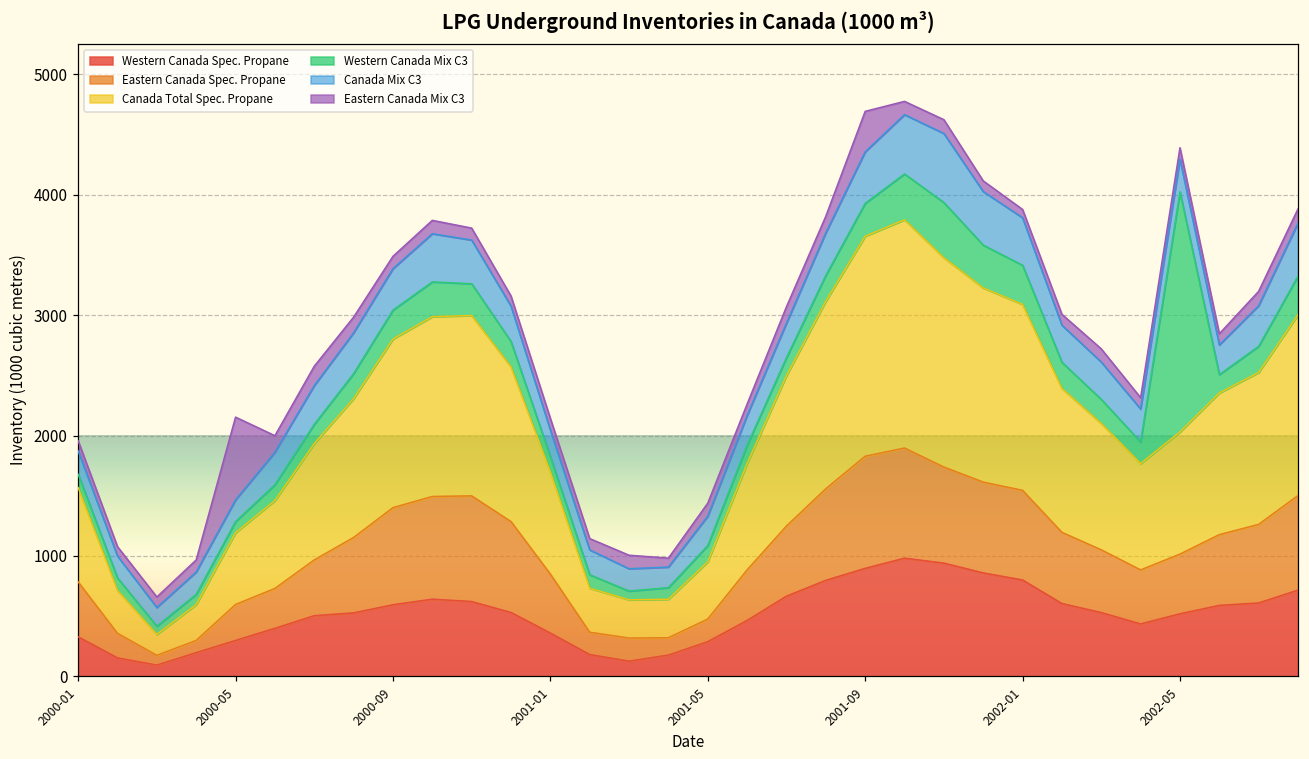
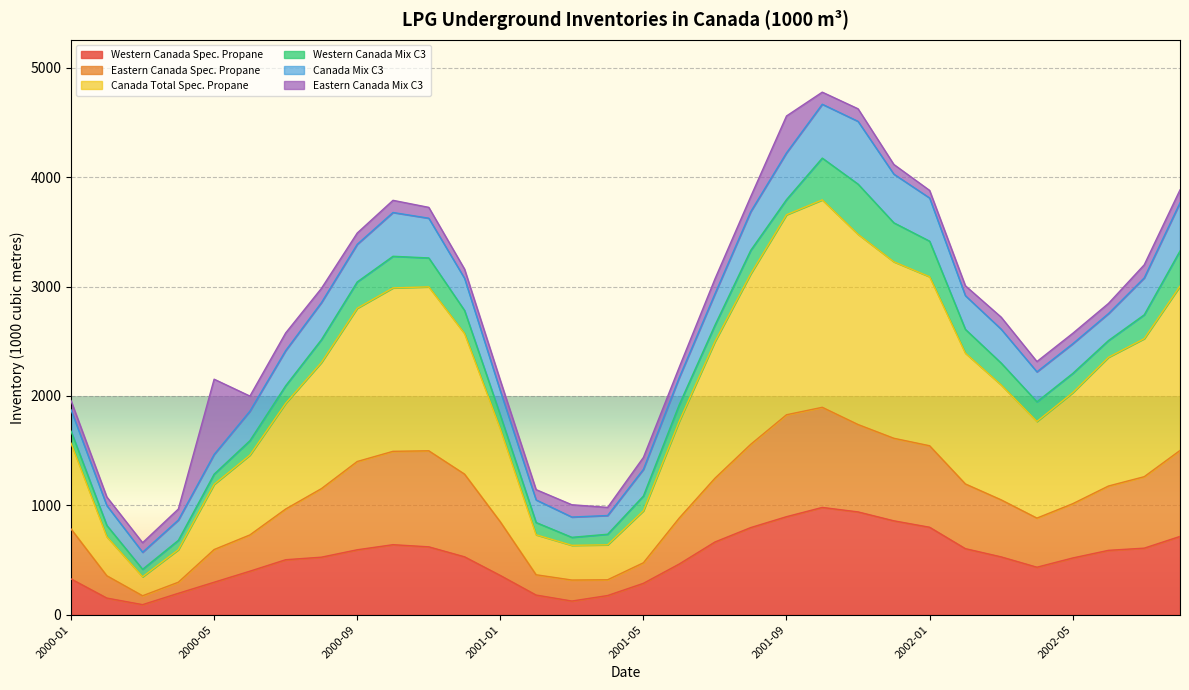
  {
    "Canada Total Spec. Propane": {
      "2000-01": 780,
      "2000-05": 600,
      "2000-09": 1400,
      "2001-01": 850,
      "2001-05": 480,
      "2001-09": 1830,
      "2002-01": 1540,
      "2002-05": 1010
    },
    "Western Canada Mix C3": {
      "2000-01": 110,
      "2000-05": 90,
      "2000-09": 240,
      "2001-01": 130,
      "2001-05": 140,
-     "2001-09": 270,
+     "2001-09": 140,
      "2002-01": 330,
-     "2002-05": 2000
+     "2002-05": 180
    },
    "Canada Mix C3": {
      "2000-01": 190,
      "2000-05": 180,
      "2000-09": 340,
      "2001-01": 220,
      "2001-05": 240,
      "2001-09": 430,
      "2002-01": 390,
      "2002-05": 270
    },
    "Eastern Canada Mix C3": {
      "2000-01": 80,
      "2000-05": 690,
      "2000-09": 100,
      "2001-01": 100,
      "2001-05": 110,
      "2001-09": 340,
      "2002-01": 70,
      "2002-05": 100
    }
  }
